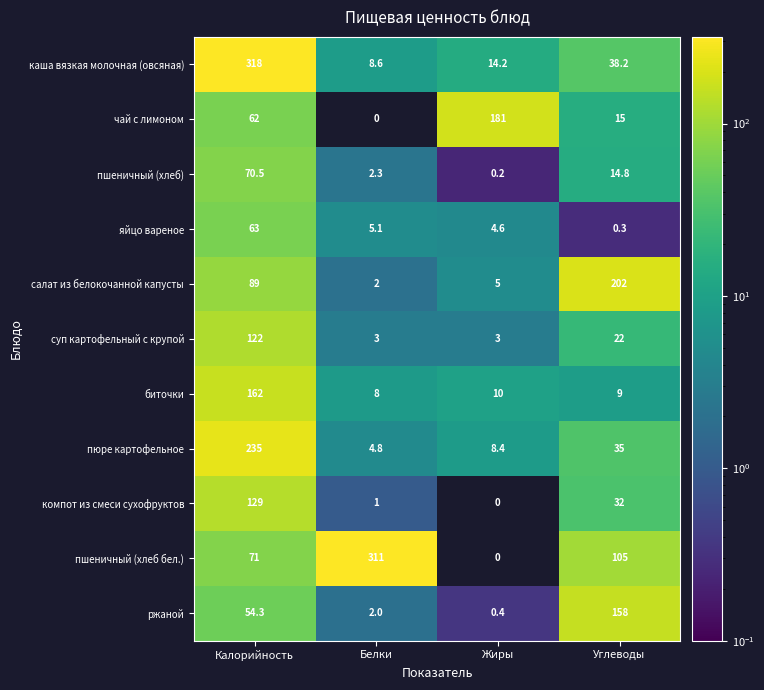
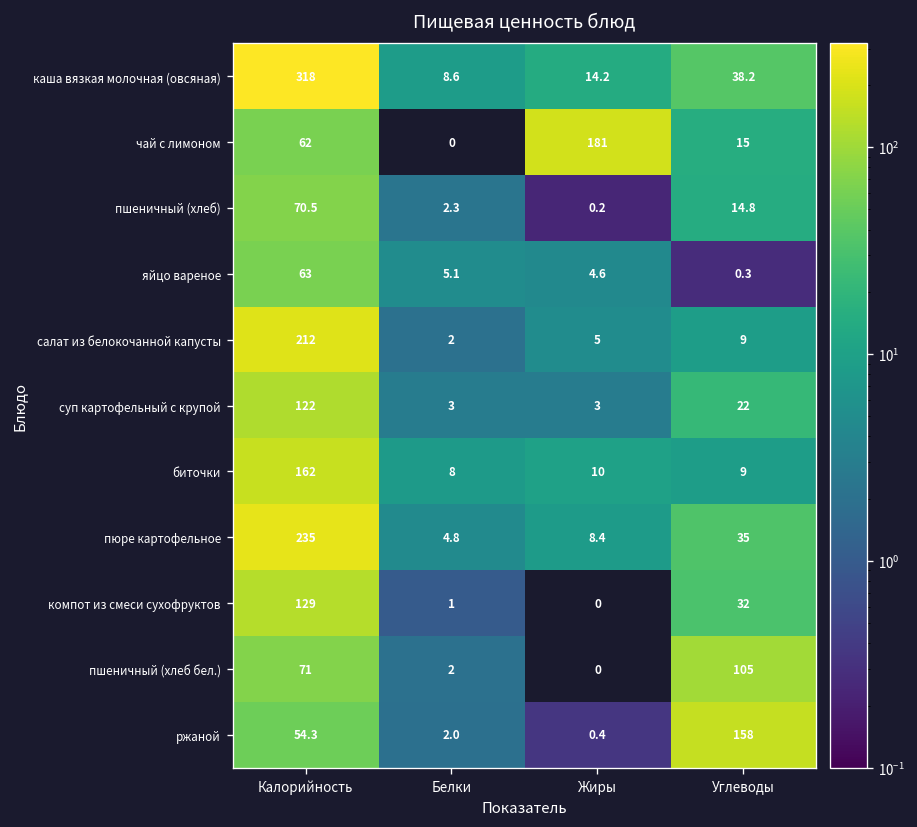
  {
    "каша вязкая молочная (овсяная)": {
      "Калорийность": 318,
      "Белки": 8.6,
      "Жиры": 14.2,
      "Углеводы": 38.2
    },
    "чай с лимоном": {
      "Калорийность": 62,
      "Белки": 0,
      "Жиры": 181,
      "Углеводы": 15
    },
    "пшеничный (хлеб)": {
      "Калорийность": 70.5,
      "Белки": 2.3,
      "Жиры": 0.2,
      "Углеводы": 14.8
    },
    "яйцо вареное": {
      "Калорийность": 63,
      "Белки": 5.1,
      "Жиры": 4.6,
      "Углеводы": 0.3
    },
    "салат из белокочанной капусты": {
-     "Калорийность": 89,
+     "Калорийность": 212,
      "Белки": 2,
      "Жиры": 5,
-     "Углеводы": 202
+     "Углеводы": 9
    },
    "суп картофельный с крупой": {
      "Калорийность": 122,
      "Белки": 3,
      "Жиры": 3,
      "Углеводы": 22
    },
    "биточки": {
      "Калорийность": 162,
      "Белки": 8,
      "Жиры": 10,
      "Углеводы": 9
    },
    "пюре картофельное": {
      "Калорийность": 235,
      "Белки": 4.8,
      "Жиры": 8.4,
      "Углеводы": 35
    },
    "компот из смеси сухофруктов": {
      "Калорийность": 129,
      "Белки": 1,
      "Жиры": 0,
      "Углеводы": 32
    },
    "пшеничный (хлеб бел.)": {
      "Калорийность": 71,
-     "Белки": 311,
+     "Белки": 2,
      "Жиры": 0,
      "Углеводы": 105
    },
    "ржаной": {
      "Калорийность": 54.3,
      "Белки": 2.0,
      "Жиры": 0.4,
      "Углеводы": 158
    }
  }
